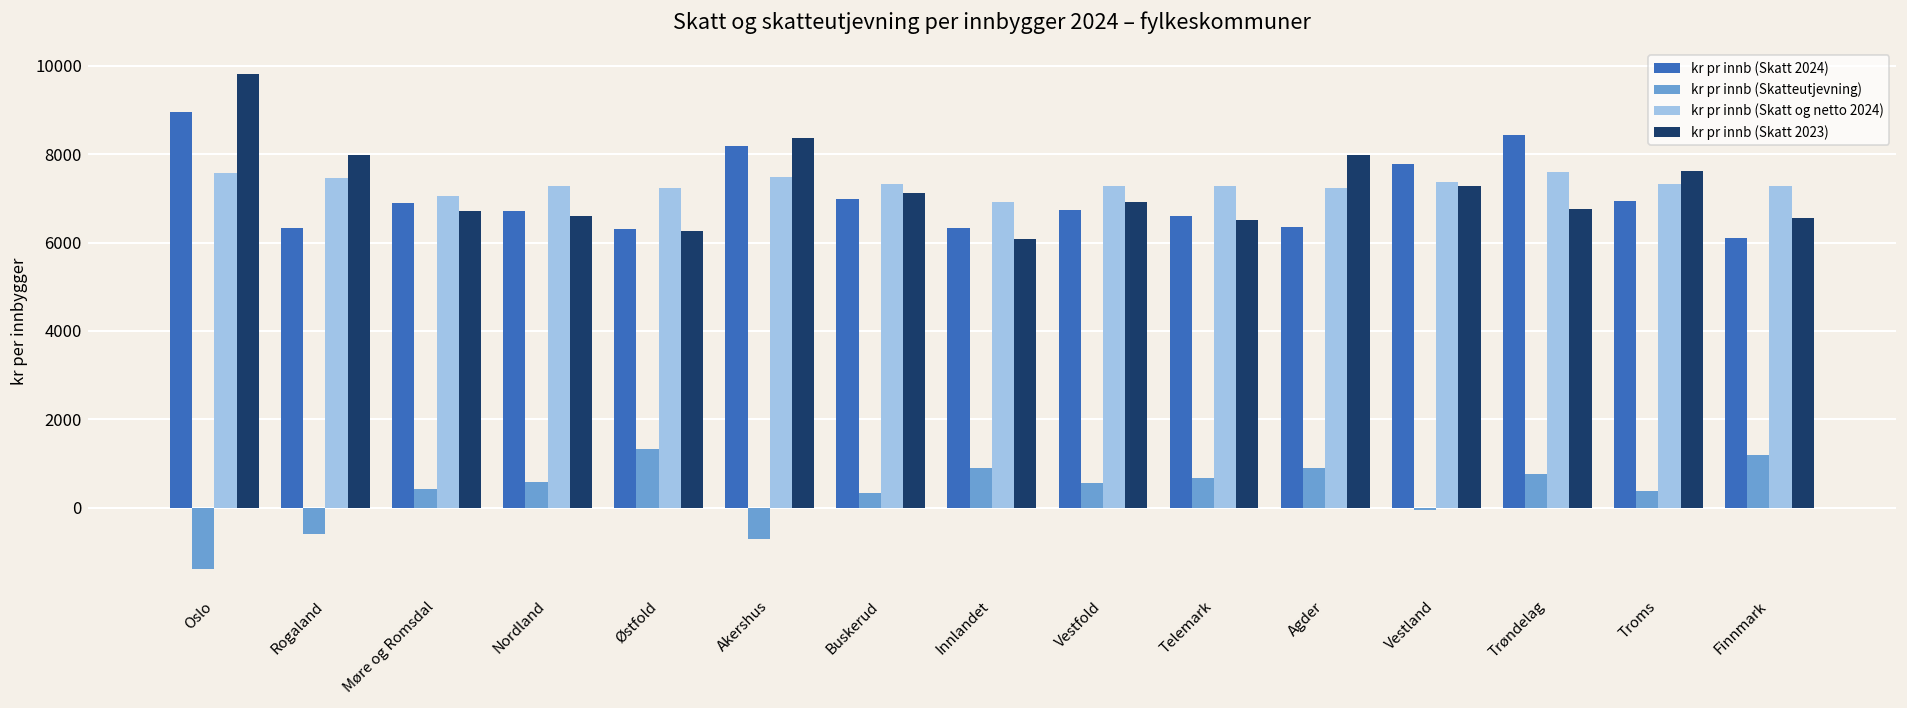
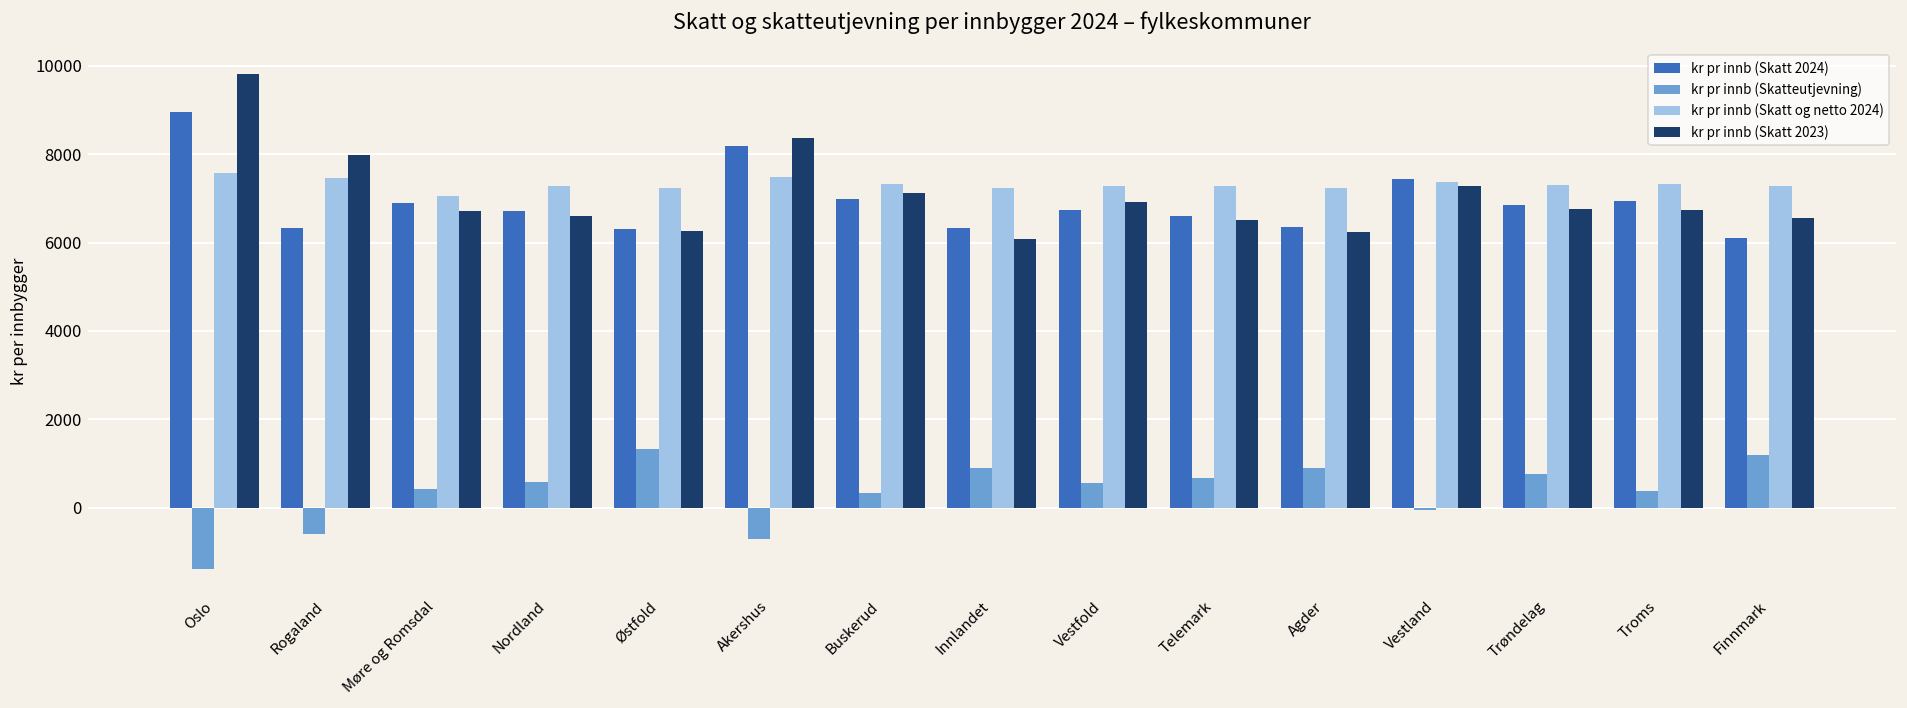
  {
    "kr pr innb (Skatt 2024)": {
      "Oslo": 9000,
      "Rogaland": 6300,
      "Møre og Romsdal": 6900,
      "Nordland": 6700,
      "Østfold": 6300,
      "Akershus": 8200,
      "Buskerud": 7000,
      "Innlandet": 6300,
      "Vestfold": 6700,
      "Telemark": 6600,
      "Agder": 6300,
-     "Vestland": 7800,
-     "Trøndelag": 8400,
+     "Vestland": 7400,
+     "Trøndelag": 6800,
      "Troms": 6900,
      "Finnmark": 6100
    },
    "kr pr innb (Skatteutjevning)": {
      "Oslo": -1400,
      "Rogaland": -600,
      "Møre og Romsdal": 400,
      "Nordland": 600,
      "Østfold": 1300,
      "Akershus": -700,
      "Buskerud": 300,
      "Innlandet": 900,
      "Vestfold": 600,
      "Telemark": 700,
      "Agder": 900,
      "Trøndelag": 800,
      "Troms": 400,
      "Finnmark": 1200
    },
    "kr pr innb (Skatt og netto 2024)": {
      "Oslo": 7600,
      "Rogaland": 7500,
      "Møre og Romsdal": 7100,
      "Nordland": 7300,
      "Østfold": 7200,
      "Akershus": 7500,
      "Buskerud": 7300,
-     "Innlandet": 6900,
+     "Innlandet": 7200,
      "Vestfold": 7300,
      "Telemark": 7300,
      "Agder": 7200,
      "Vestland": 7400,
-     "Trøndelag": 7600,
+     "Trøndelag": 7300,
      "Troms": 7300,
      "Finnmark": 7300
    },
    "kr pr innb (Skatt 2023)": {
      "Oslo": 9800,
      "Rogaland": 8000,
      "Møre og Romsdal": 6700,
      "Nordland": 6600,
      "Østfold": 6300,
      "Akershus": 8400,
      "Buskerud": 7100,
      "Innlandet": 6100,
      "Vestfold": 6900,
      "Telemark": 6500,
-     "Agder": 8000,
+     "Agder": 6200,
      "Vestland": 7300,
      "Trøndelag": 6800,
-     "Troms": 7600,
+     "Troms": 6700,
      "Finnmark": 6600
    }
  }
